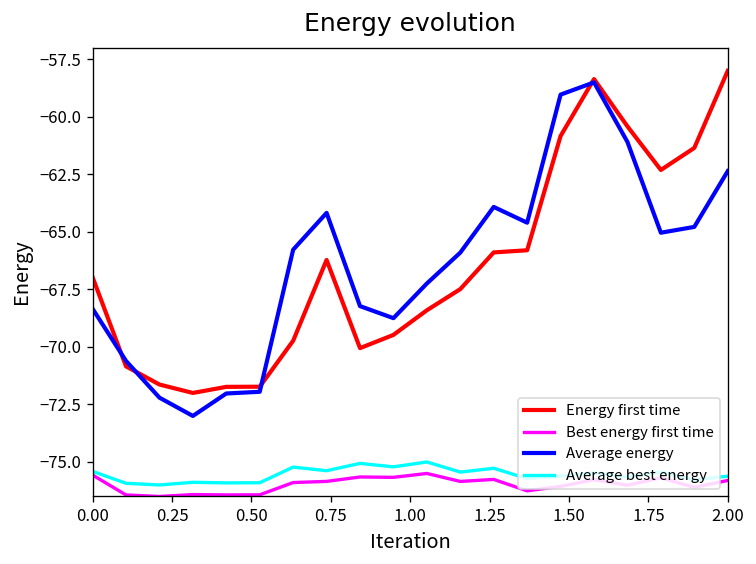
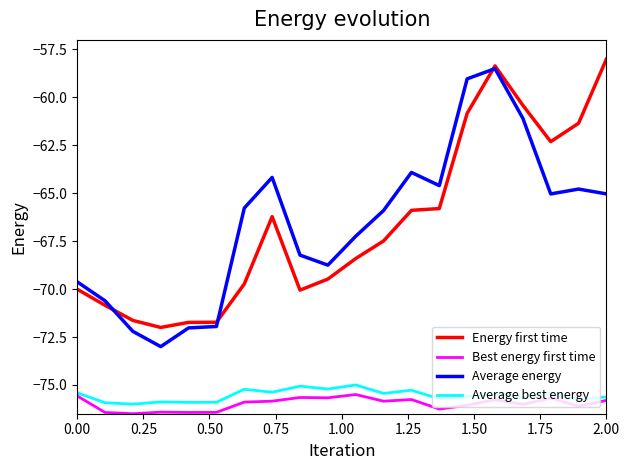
  {
    "Energy first time": {
-     "0.00": -67.0,
+     "0.00": -70.0,
      "2.00": -58.0
    },
    "Best energy first time": {
      "0.00": -75.6,
      "2.00": -75.8
    },
    "Average energy": {
-     "0.00": -68.3,
-     "2.00": -62.4
+     "0.00": -69.6,
+     "2.00": -65.0
    },
    "Average best energy": {
      "0.00": -75.4,
      "2.00": -75.6
    }
  }
